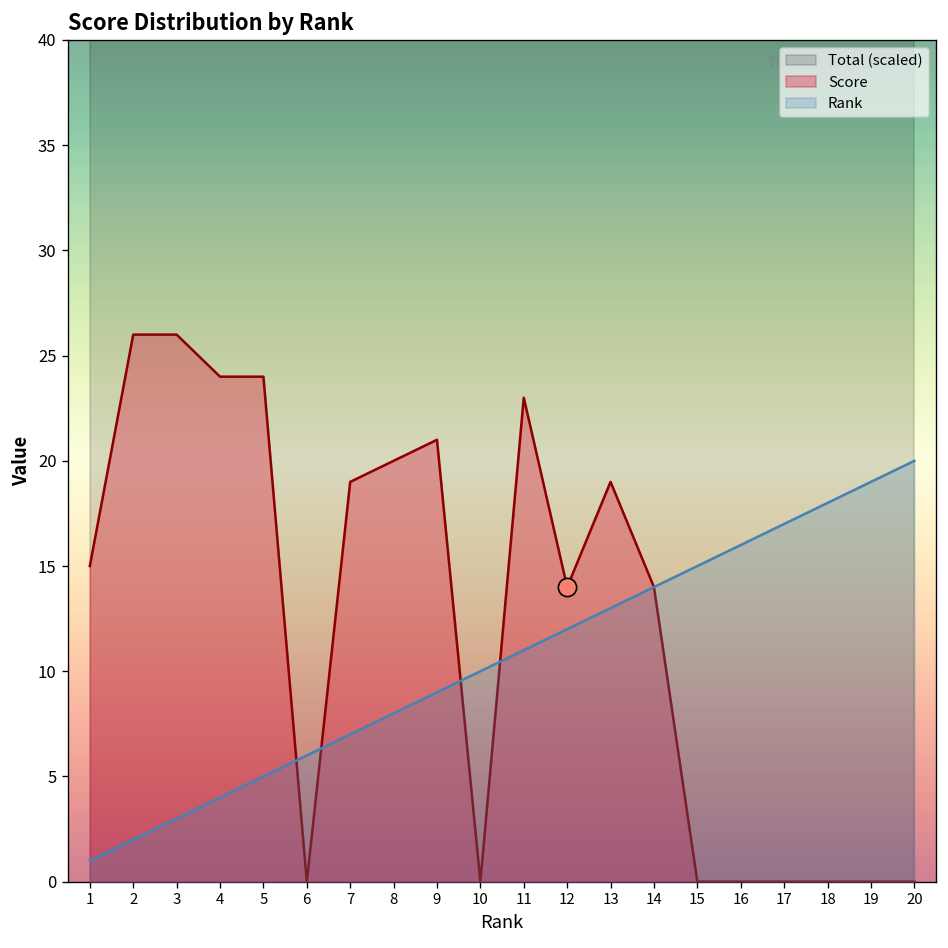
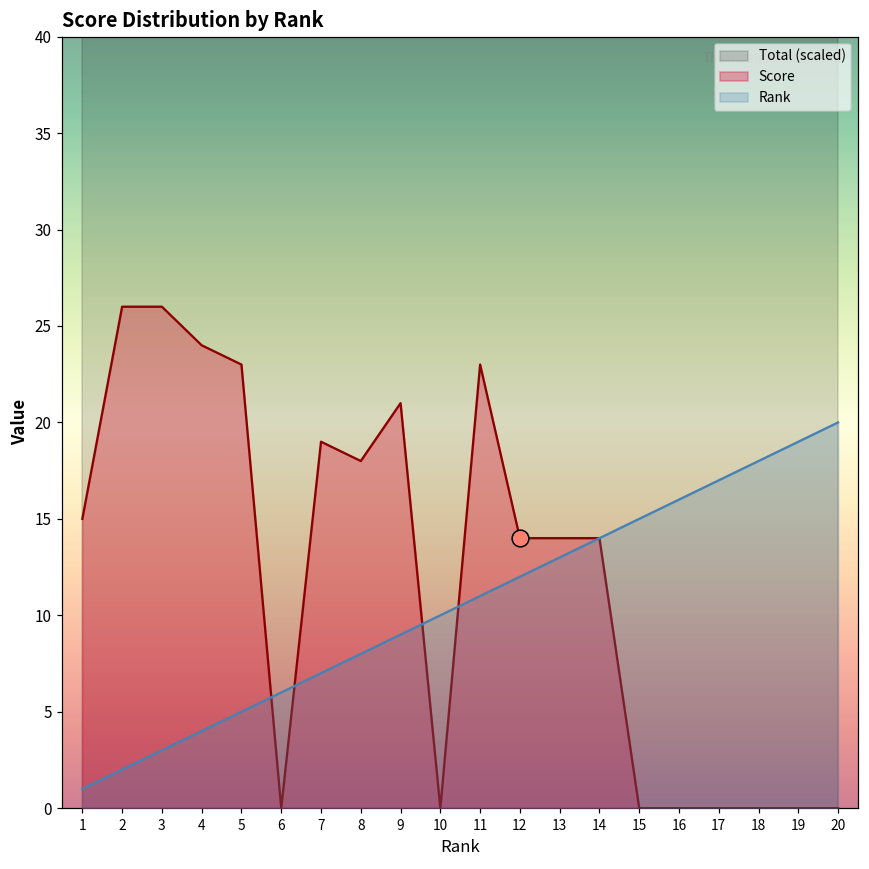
  {
    "Score": {
      "1": 15,
      "2": 26,
      "3": 26,
      "4": 24,
-     "5": 24,
+     "5": 23,
      "6": 0,
      "7": 19,
-     "8": 20,
+     "8": 18,
      "9": 21,
      "10": 0,
      "11": 23,
-     "13": 19,
+     "13": 14,
      "15": 0,
      "16": 0,
      "17": 0,
      "18": 0,
      "19": 0,
      "20": 0
    }
  }
